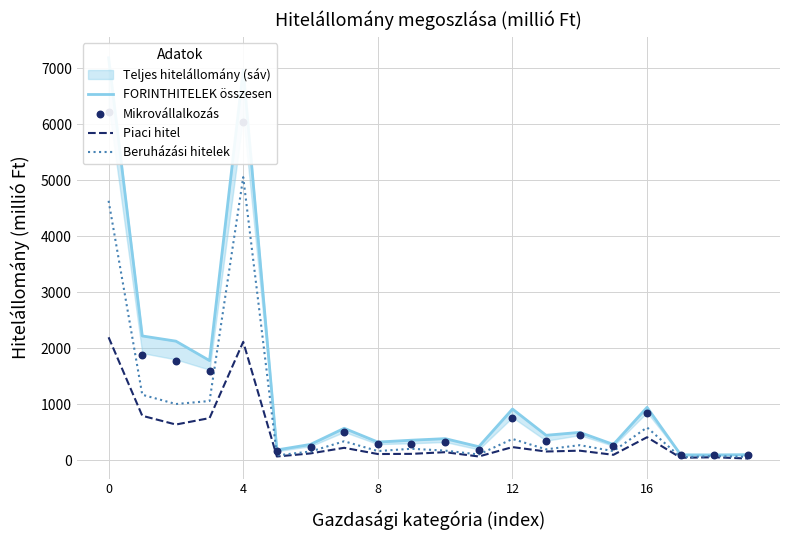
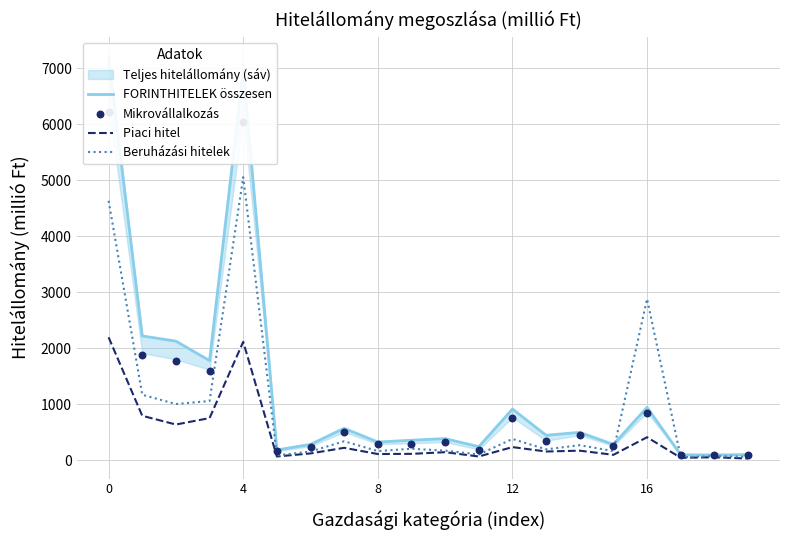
  {
    "Beruházási hitelek": {
      "0": 4600,
      "4": 5100,
      "8": 200,
      "12": 400,
-     "16": 600
+     "16": 2900
    }
  }
